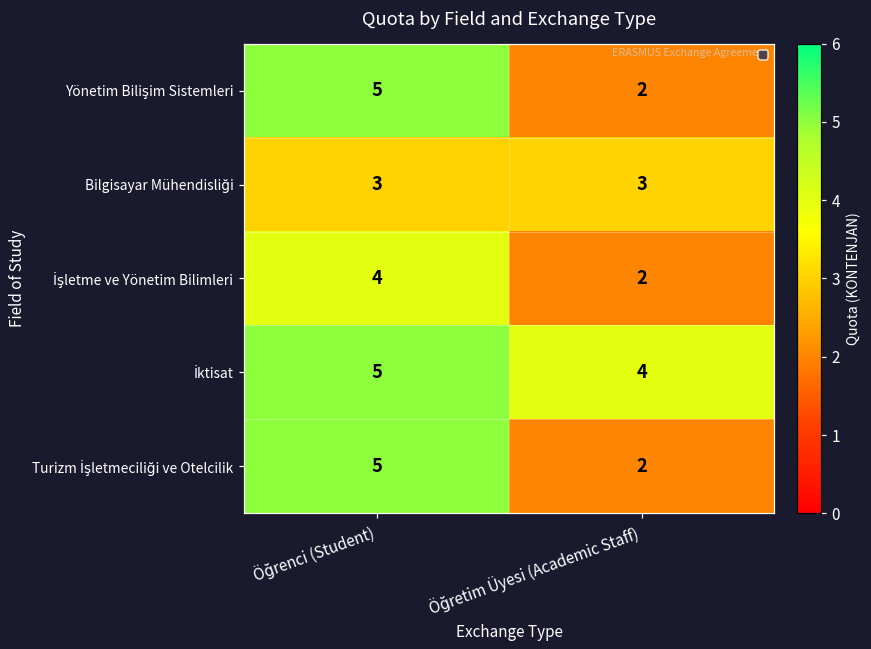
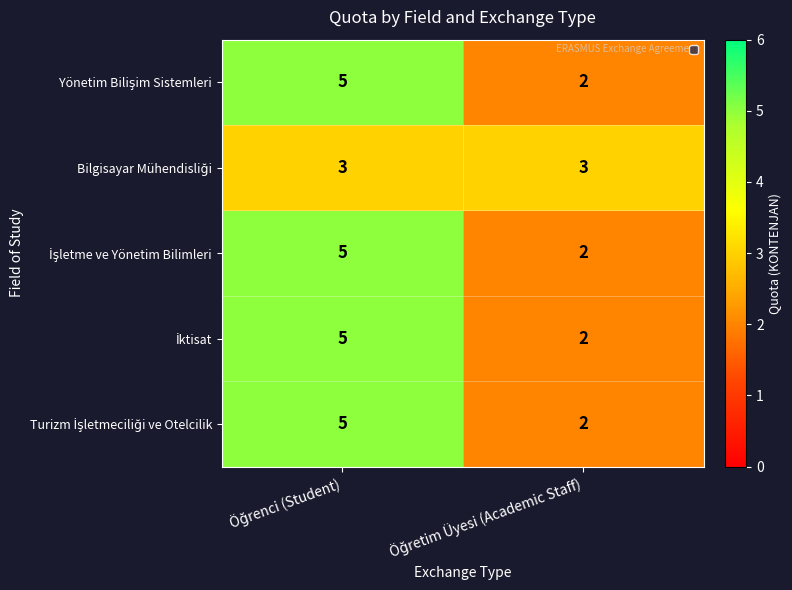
  {
    "Yönetim Bilişim Sistemleri": {
      "Öğrenci (Student)": 5,
      "Öğretim Üyesi (Academic Staff)": 2
    },
    "Bilgisayar Mühendisliği": {
      "Öğrenci (Student)": 3,
      "Öğretim Üyesi (Academic Staff)": 3
    },
    "İşletme ve Yönetim Bilimleri": {
-     "Öğrenci (Student)": 4,
+     "Öğrenci (Student)": 5,
      "Öğretim Üyesi (Academic Staff)": 2
    },
    "İktisat": {
      "Öğrenci (Student)": 5,
-     "Öğretim Üyesi (Academic Staff)": 4
+     "Öğretim Üyesi (Academic Staff)": 2
    },
    "Turizm İşletmeciliği ve Otelcilik": {
      "Öğrenci (Student)": 5,
      "Öğretim Üyesi (Academic Staff)": 2
    }
  }
